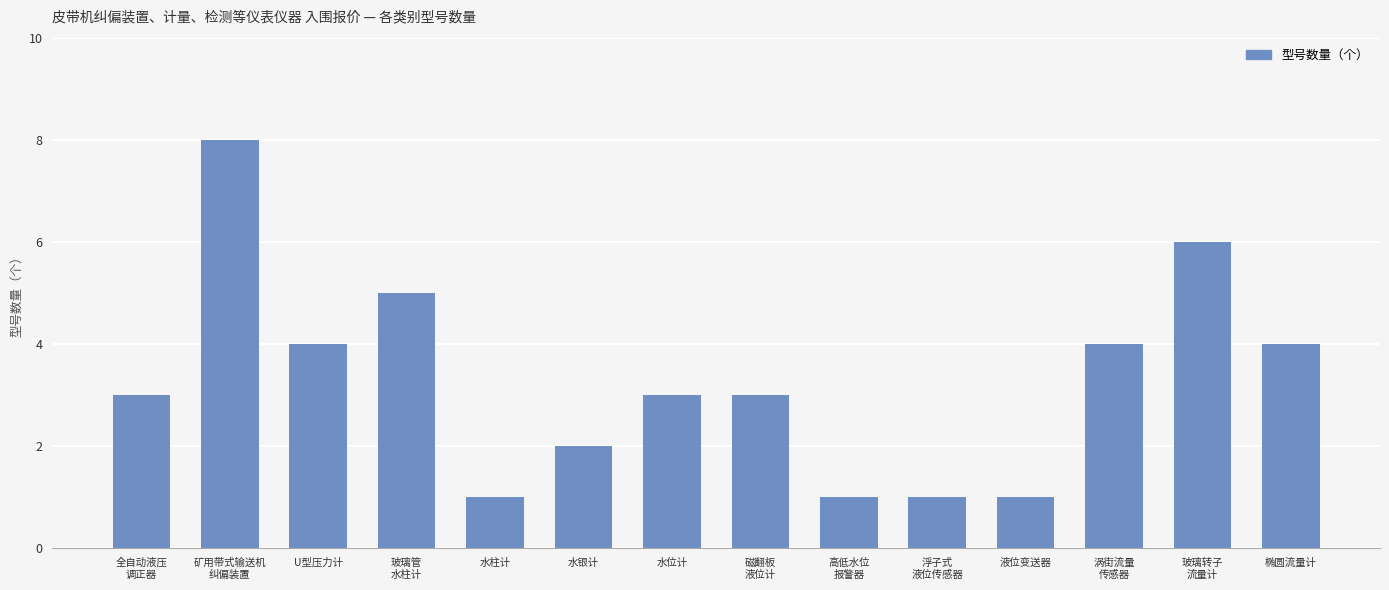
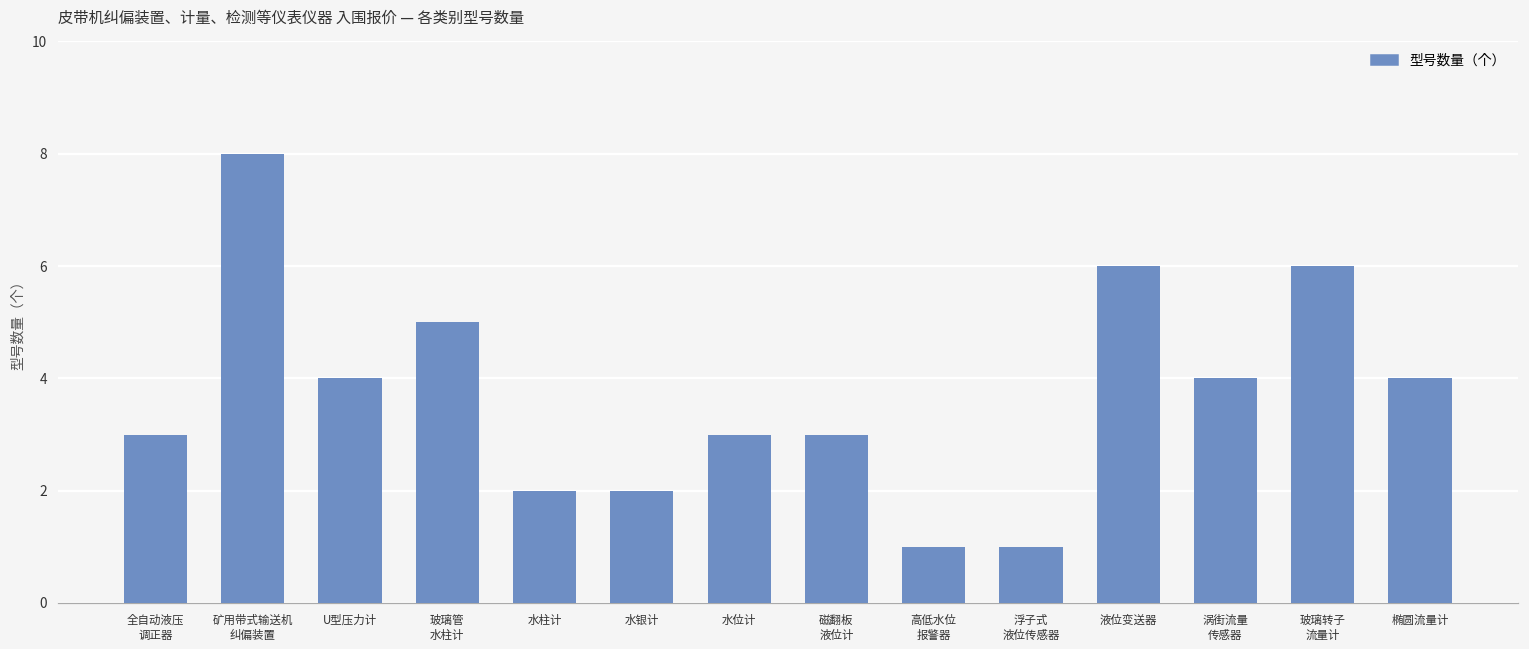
  {
    "全自动液压 调正器": 3,
    "矿用带式输送机 纠偏装置": 8,
    "U型压力计": 4,
    "玻璃管 水柱计": 5,
-   "水柱计": 1,
+   "水柱计": 2,
    "水银计": 2,
    "水位计": 3,
    "磁翻板 液位计": 3,
    "高低水位 报警器": 1,
    "浮子式 液位传感器": 1,
-   "液位变送器": 1,
+   "液位变送器": 6,
    "涡街流量 传感器": 4,
    "玻璃转子 流量计": 6,
    "椭圆流量计": 4
  }
